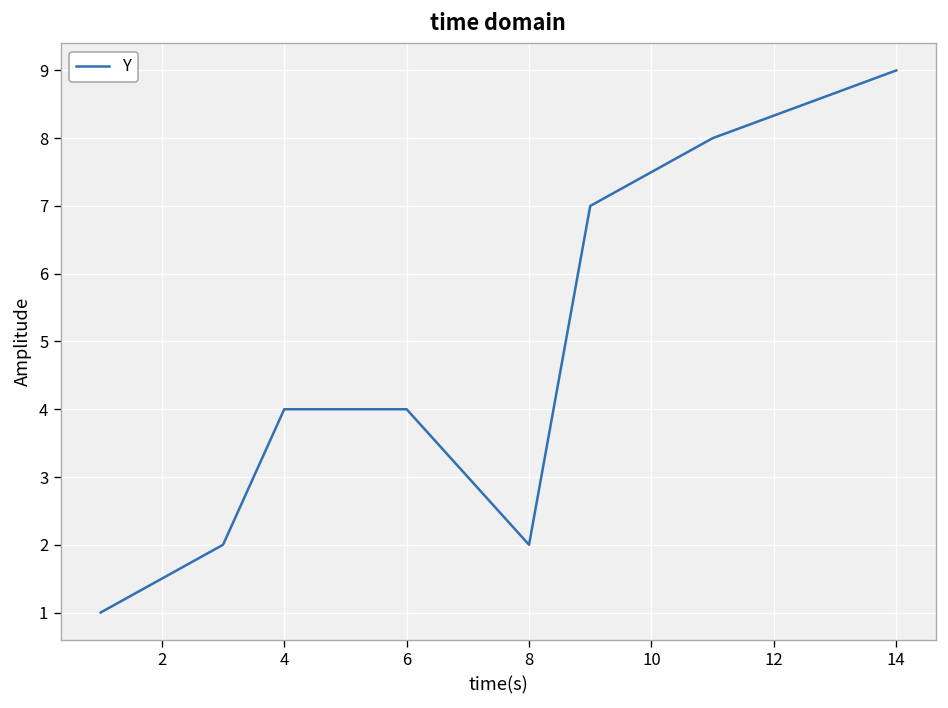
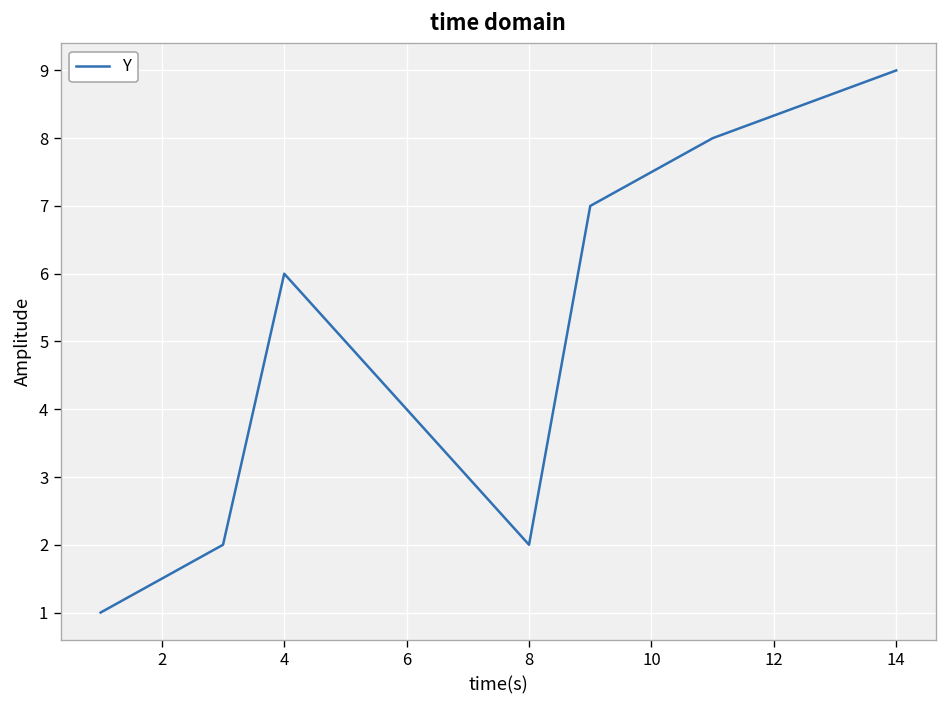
  {
-   "4": 4,
+   "4": 6,
    "6": 4,
    "8": 2,
    "14": 9
  }
